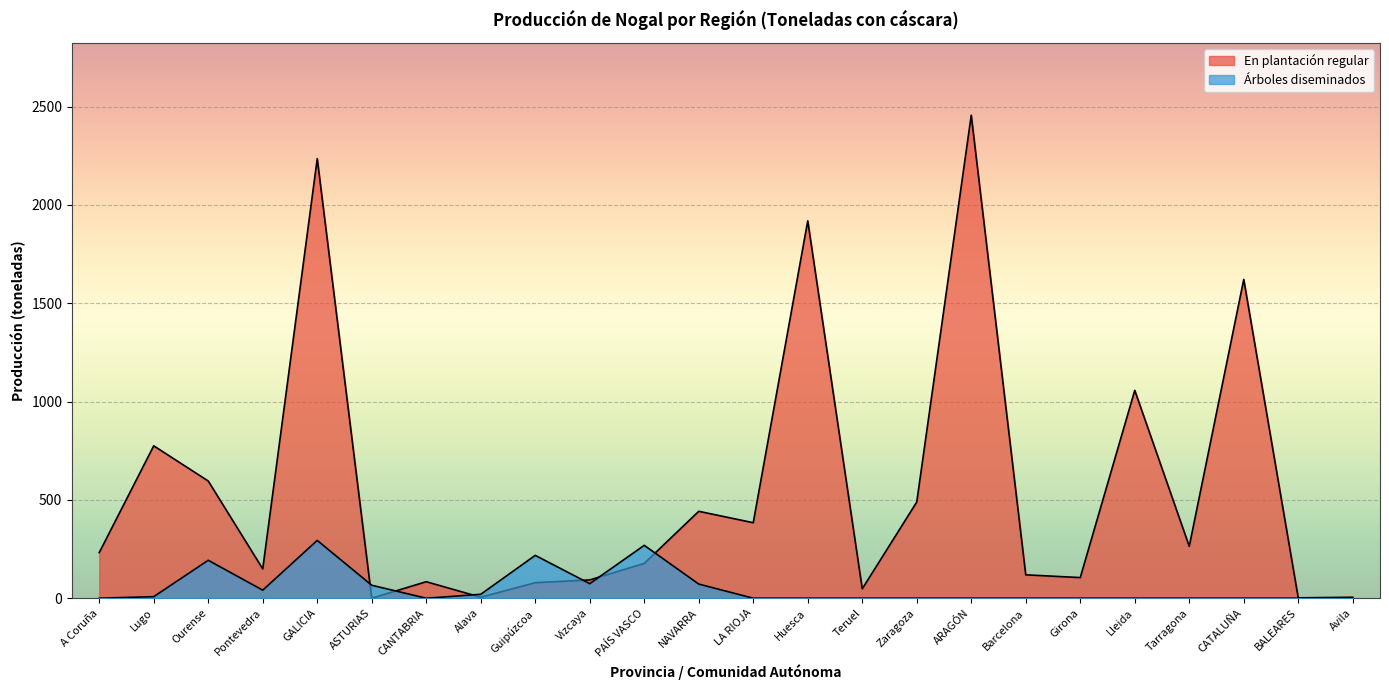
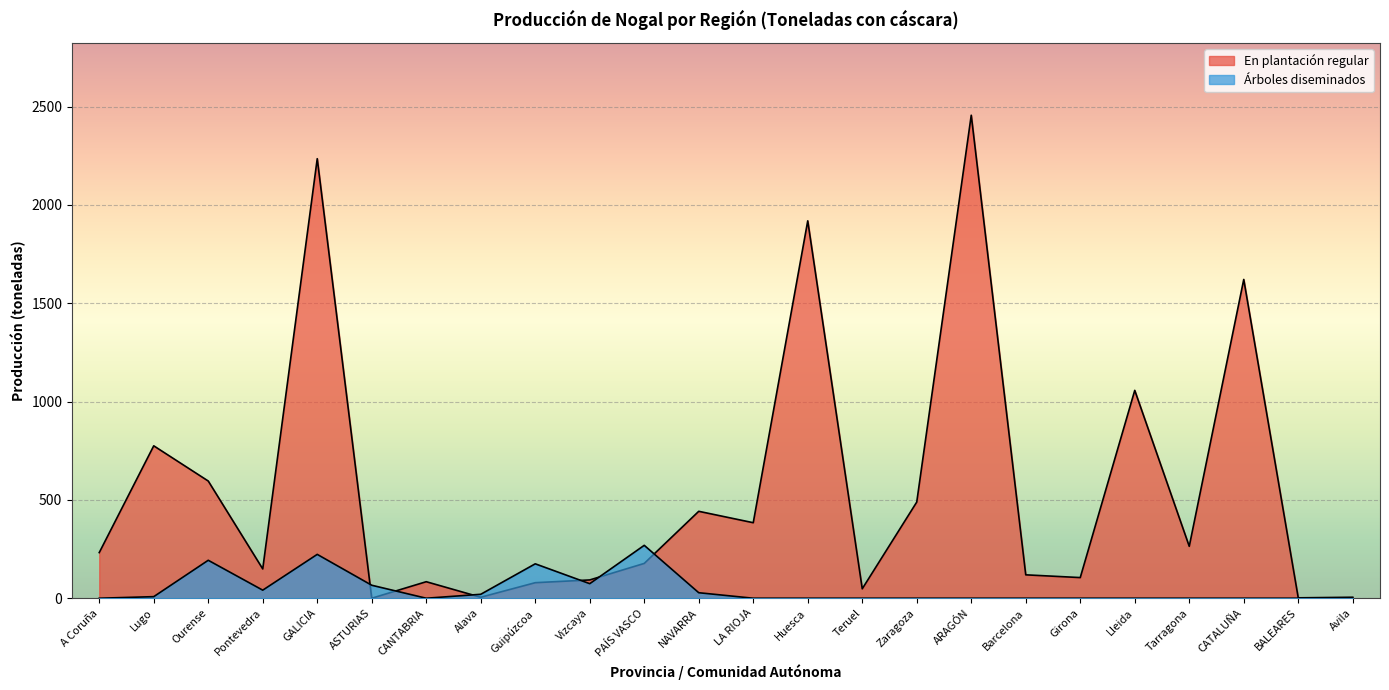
  {
    "En plantación regular": {
      "A Coruña": 230,
      "Lugo": 780,
      "Ourense": 600,
      "Pontevedra": 150,
      "GALICIA": 2240,
      "ASTURIAS": 0,
      "CANTABRIA": 80,
      "Alava": 10,
      "Guipúzcoa": 80,
      "Vizcaya": 90,
      "PAÍS VASCO": 180,
      "NAVARRA": 440,
      "LA RIOJA": 380,
      "Huesca": 1920,
      "Teruel": 50,
      "Zaragoza": 490,
      "ARAGÓN": 2460,
      "Barcelona": 120,
      "Girona": 110,
      "Lleida": 1060,
      "Tarragona": 260,
      "CATALUÑA": 1620
    },
    "Árboles diseminados": {
      "A Coruña": 0,
      "Lugo": 10,
      "Ourense": 190,
      "Pontevedra": 40,
-     "GALICIA": 290,
+     "GALICIA": 220,
      "ASTURIAS": 70,
      "CANTABRIA": 0,
      "Alava": 20,
-     "Guipúzcoa": 220,
+     "Guipúzcoa": 180,
      "Vizcaya": 70,
      "PAÍS VASCO": 270,
-     "NAVARRA": 70,
+     "NAVARRA": 30,
      "LA RIOJA": 0,
      "Huesca": 0,
      "Teruel": 0,
      "Zaragoza": 0,
      "ARAGÓN": 0,
      "Barcelona": 0,
      "Girona": 0,
      "Lleida": 0,
      "Tarragona": 0,
      "CATALUÑA": 0
    }
  }
